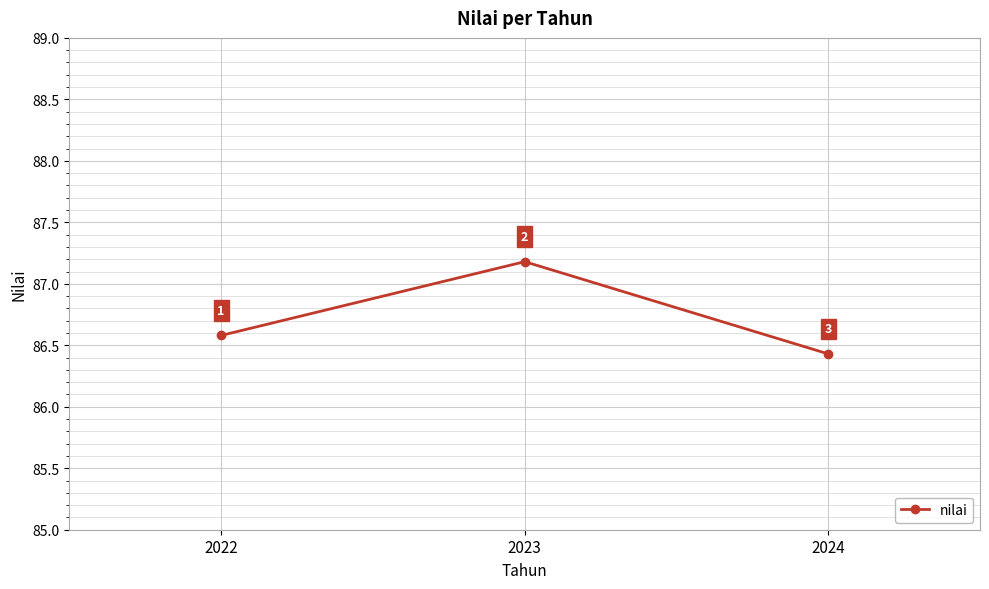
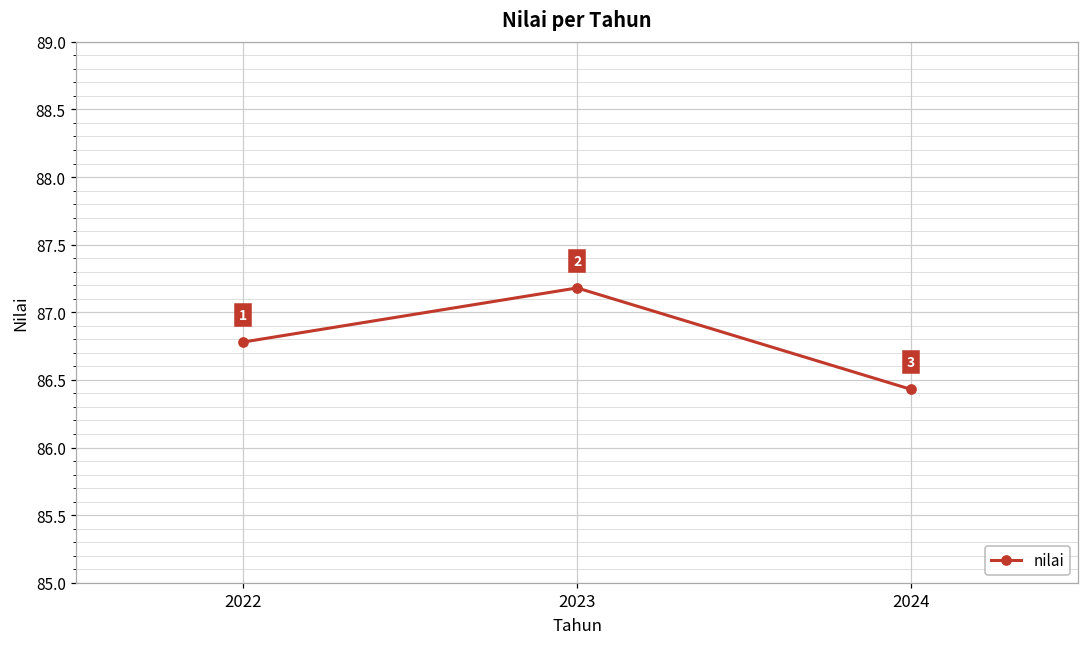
  {
-   "2022": 86.58
+   "2022": 86.78
  }
